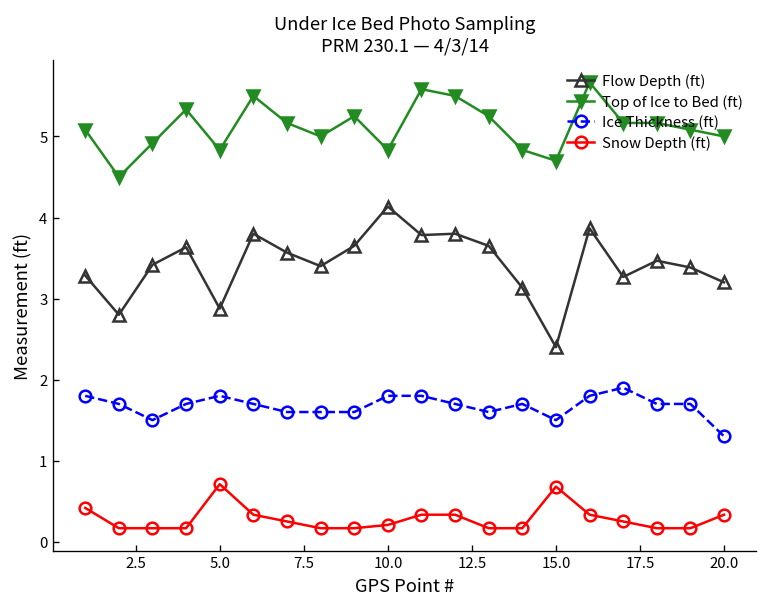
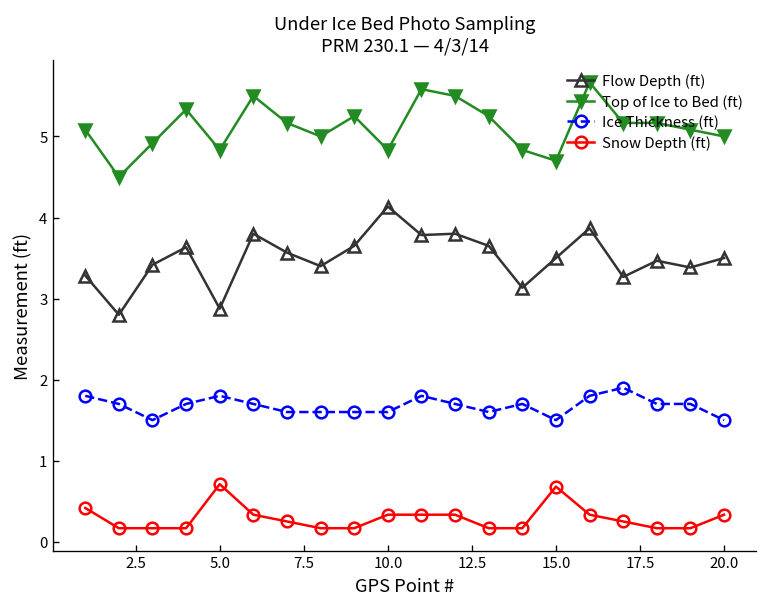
  {
    "Flow Depth (ft)": {
      "5.0": 2.9,
      "10.0": 4.1,
-     "15.0": 2.4,
-     "20.0": 3.2
+     "15.0": 3.5,
+     "20.0": 3.5
    },
    "Top of Ice to Bed (ft)": {
      "5.0": 4.8,
      "10.0": 4.8,
      "15.0": 4.7,
      "20.0": 5.0
    },
    "Ice Thickness (ft)": {
      "5.0": 1.8,
-     "10.0": 1.8,
+     "10.0": 1.6,
      "15.0": 1.5,
-     "20.0": 1.3
+     "20.0": 1.5
    },
    "Snow Depth (ft)": {
      "5.0": 0.7,
-     "10.0": 0.2,
+     "10.0": 0.3,
      "15.0": 0.7,
      "20.0": 0.3
    }
  }
